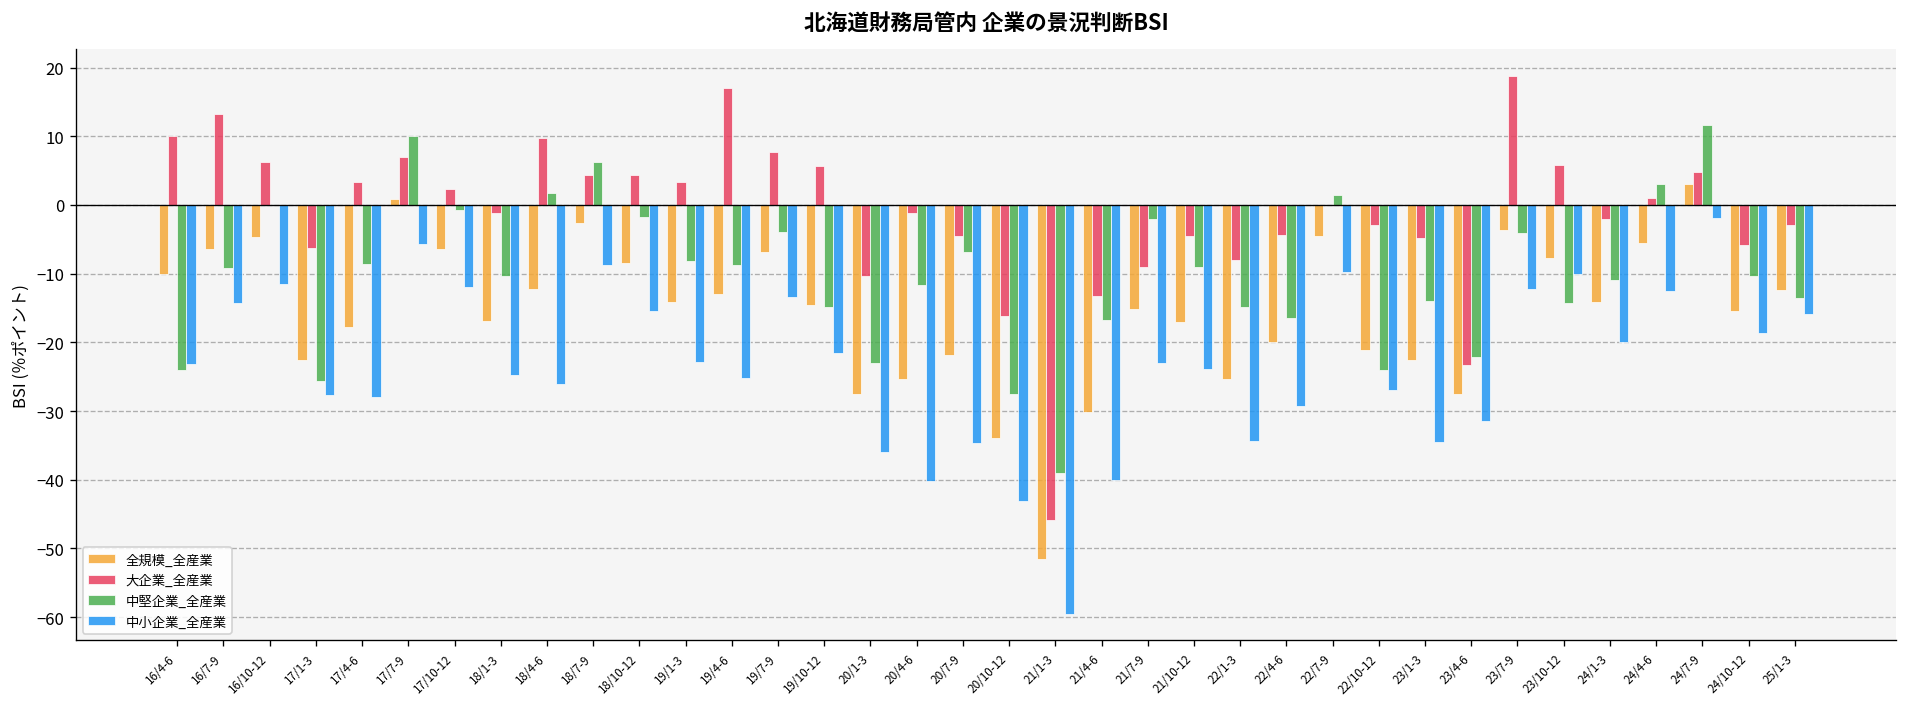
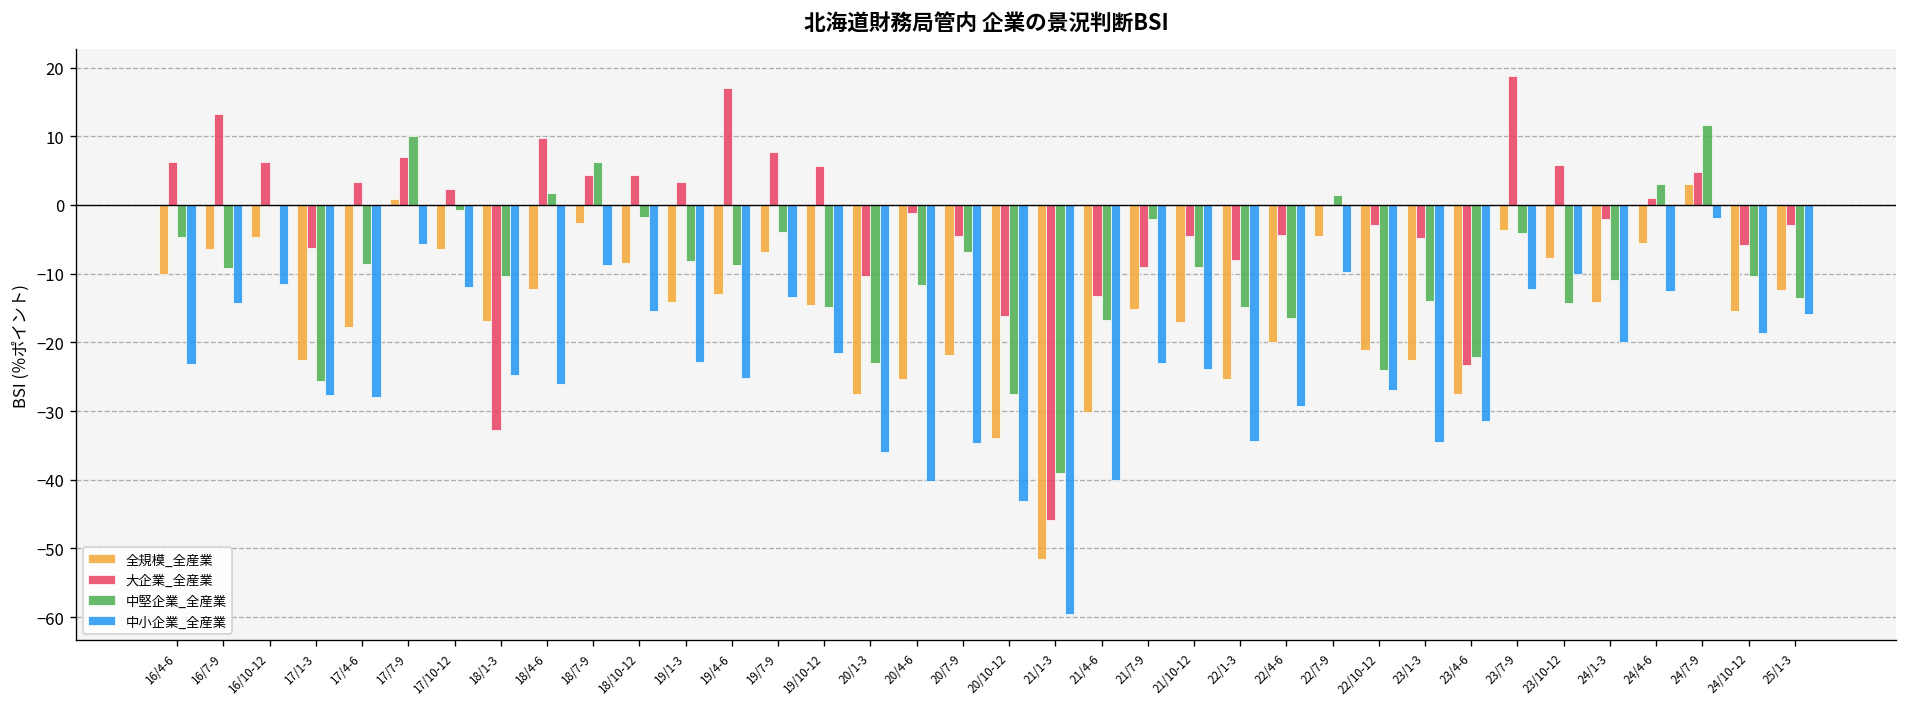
  {
    "全規模_全産業": {
      "16/4-6": -10,
      "16/7-9": -6,
      "16/10-12": -5,
      "17/1-3": -23,
      "17/4-6": -18,
      "17/7-9": 1,
      "17/10-12": -6,
      "18/1-3": -17,
      "18/4-6": -12,
      "18/7-9": -3,
      "18/10-12": -8,
      "19/1-3": -14,
      "19/4-6": -13,
      "19/7-9": -7,
      "19/10-12": -15,
      "20/1-3": -28,
      "20/4-6": -25,
      "20/7-9": -22,
      "20/10-12": -34,
      "21/1-3": -52,
      "21/4-6": -30,
      "21/7-9": -15,
      "21/10-12": -17,
      "22/1-3": -25,
      "22/4-6": -20,
      "22/7-9": -5,
      "22/10-12": -21,
      "23/1-3": -23,
      "23/4-6": -28,
      "23/7-9": -4,
      "23/10-12": -8,
      "24/1-3": -14,
      "24/4-6": -6,
      "24/7-9": 3,
      "24/10-12": -16,
      "25/1-3": -12
    },
    "大企業_全産業": {
-     "16/4-6": 10,
+     "16/4-6": 6,
      "16/7-9": 13,
      "16/10-12": 6,
      "17/1-3": -6,
      "17/4-6": 3,
      "17/7-9": 7,
      "17/10-12": 2,
-     "18/1-3": -1,
+     "18/1-3": -33,
      "18/4-6": 10,
      "18/7-9": 4,
      "18/10-12": 4,
      "19/1-3": 3,
      "19/4-6": 17,
      "19/7-9": 8,
      "19/10-12": 6,
      "20/1-3": -10,
      "20/4-6": -1,
      "20/7-9": -5,
      "20/10-12": -16,
      "21/1-3": -46,
      "21/4-6": -13,
      "21/7-9": -9,
      "21/10-12": -5,
      "22/1-3": -8,
      "22/4-6": -4,
      "22/7-9": 0,
      "22/10-12": -3,
      "23/1-3": -5,
      "23/4-6": -23,
      "23/7-9": 19,
      "23/10-12": 6,
      "24/1-3": -2,
      "24/4-6": 1,
      "24/7-9": 5,
      "24/10-12": -6,
      "25/1-3": -3
    },
    "中堅企業_全産業": {
-     "16/4-6": -24,
+     "16/4-6": -5,
      "16/7-9": -9,
      "16/10-12": 0,
      "17/1-3": -26,
      "17/4-6": -9,
      "17/7-9": 10,
      "17/10-12": -1,
      "18/1-3": -10,
      "18/4-6": 2,
      "18/7-9": 6,
      "18/10-12": -2,
      "19/1-3": -8,
      "19/4-6": -9,
      "19/7-9": -4,
      "19/10-12": -15,
      "20/1-3": -23,
      "20/4-6": -12,
      "20/7-9": -7,
      "20/10-12": -28,
      "21/1-3": -39,
      "21/4-6": -17,
      "21/7-9": -2,
      "21/10-12": -9,
      "22/1-3": -15,
      "22/4-6": -16,
      "22/7-9": 1,
      "22/10-12": -24,
      "23/1-3": -14,
      "23/4-6": -22,
      "23/7-9": -4,
      "23/10-12": -14,
      "24/1-3": -11,
      "24/4-6": 3,
      "24/7-9": 12,
      "24/10-12": -10,
      "25/1-3": -14
    },
    "中小企業_全産業": {
      "16/4-6": -23,
      "16/7-9": -14,
      "16/10-12": -12,
      "17/1-3": -28,
      "17/4-6": -28,
      "17/7-9": -6,
      "17/10-12": -12,
      "18/1-3": -25,
      "18/4-6": -26,
      "18/7-9": -9,
      "18/10-12": -16,
      "19/1-3": -23,
      "19/4-6": -25,
      "19/7-9": -13,
      "19/10-12": -22,
      "20/1-3": -36,
      "20/4-6": -40,
      "20/7-9": -35,
      "20/10-12": -43,
      "21/1-3": -60,
      "21/4-6": -40,
      "21/7-9": -23,
      "21/10-12": -24,
      "22/1-3": -34,
      "22/4-6": -29,
      "22/7-9": -10,
      "22/10-12": -27,
      "23/1-3": -35,
      "23/4-6": -31,
      "23/7-9": -12,
      "23/10-12": -10,
      "24/1-3": -20,
      "24/4-6": -13,
      "24/7-9": -2,
      "24/10-12": -19,
      "25/1-3": -16
    }
  }
